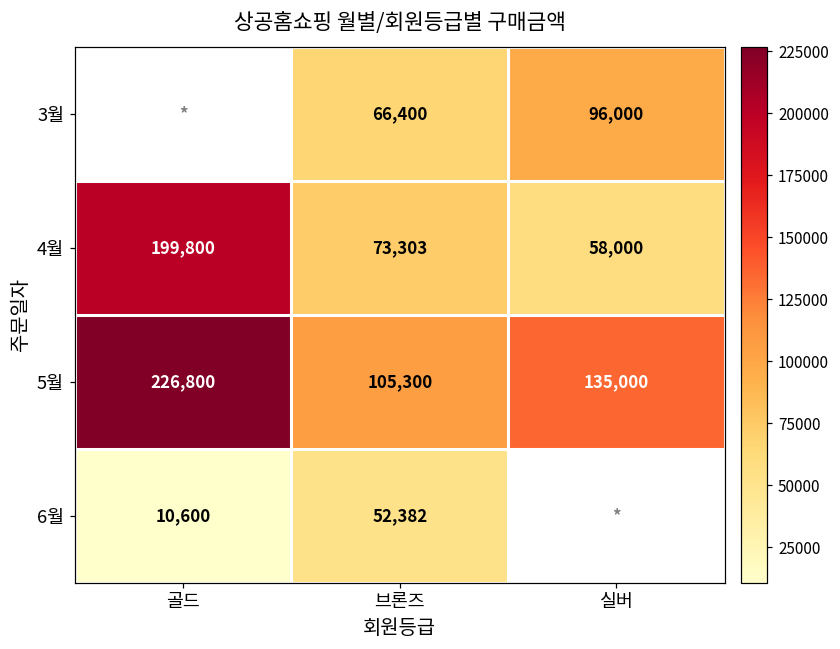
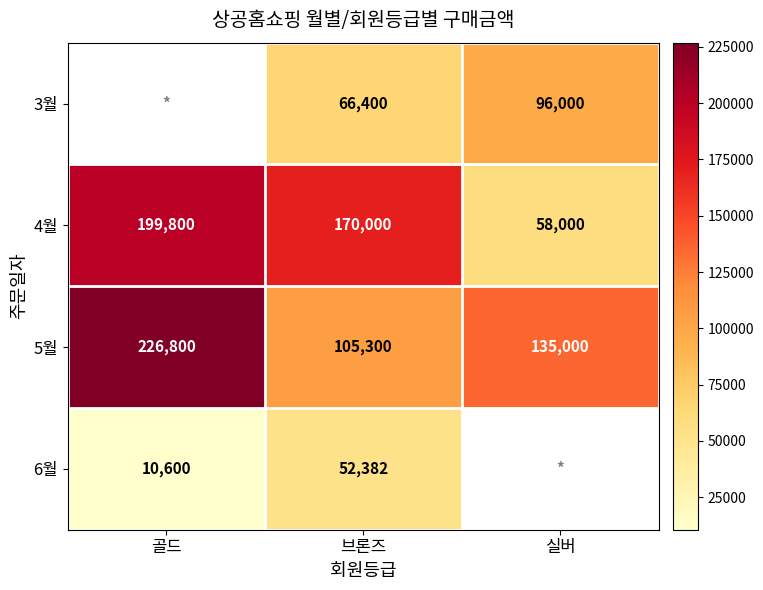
  {
    "3월": {
      "브론즈": "66,400",
      "실버": "96,000"
    },
    "4월": {
      "골드": "199,800",
-     "브론즈": "73,303",
+     "브론즈": "170,000",
      "실버": "58,000"
    },
    "5월": {
      "골드": "226,800",
      "브론즈": "105,300",
      "실버": "135,000"
    },
    "6월": {
      "골드": "10,600",
      "브론즈": "52,382"
    }
  }
